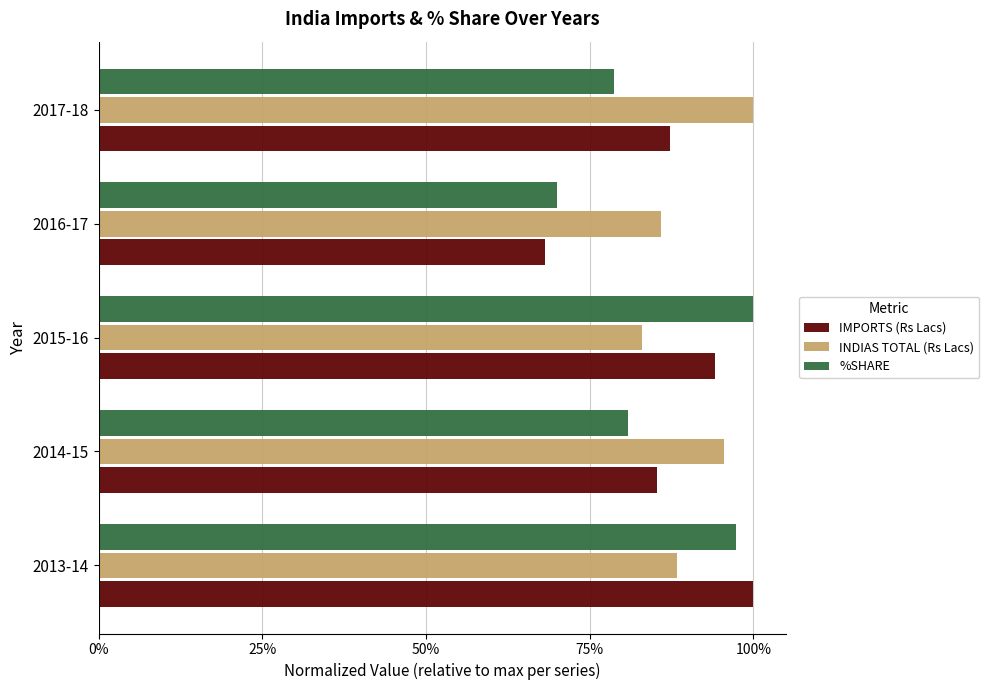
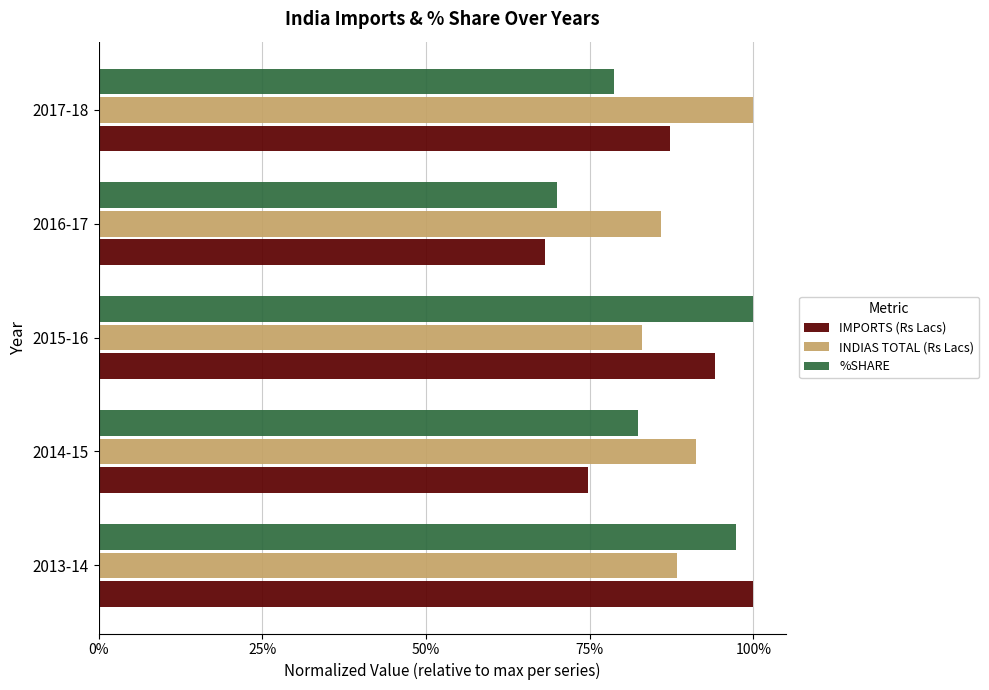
  {
    "IMPORTS (Rs Lacs)": {
      "2017-18": "87%",
      "2016-17": "68%",
      "2015-16": "94%",
-     "2014-15": "85%",
+     "2014-15": "75%",
      "2013-14": "100%"
    },
    "INDIAS TOTAL (Rs Lacs)": {
      "2017-18": "100%",
      "2016-17": "86%",
      "2015-16": "83%",
-     "2014-15": "96%",
+     "2014-15": "91%",
      "2013-14": "88%"
    },
    "%SHARE": {
      "2017-18": "79%",
      "2016-17": "70%",
      "2015-16": "100%",
-     "2014-15": "81%",
+     "2014-15": "82%",
      "2013-14": "97%"
    }
  }
